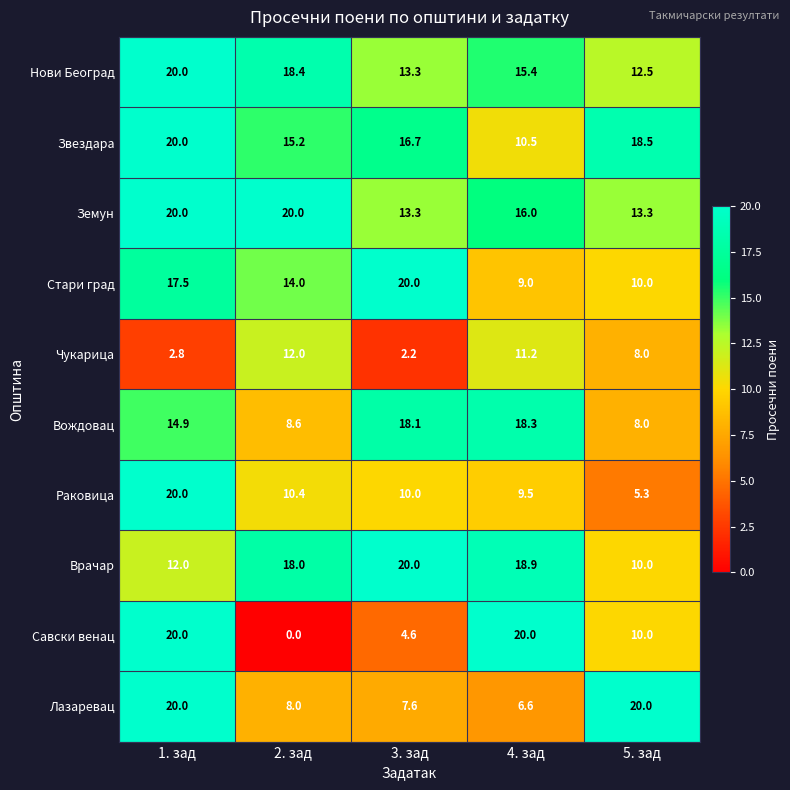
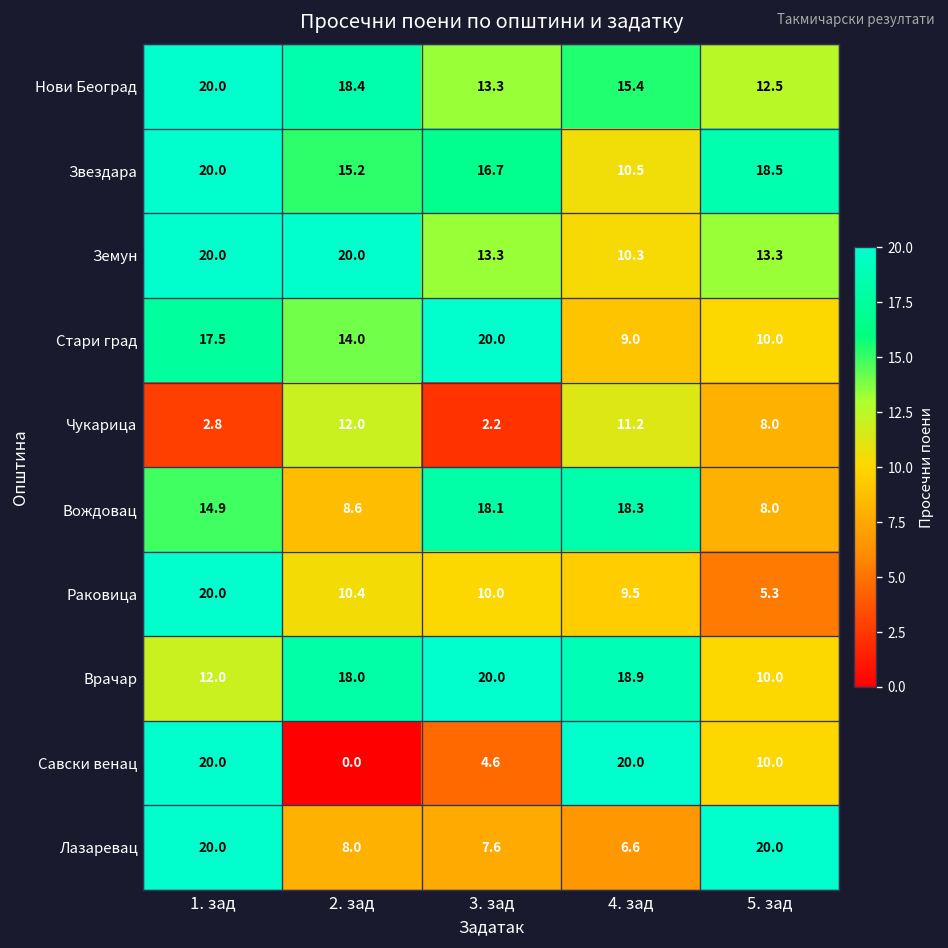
  {
    "Нови Београд": {
      "1. зад": 20.0,
      "2. зад": 18.4,
      "3. зад": 13.3,
      "4. зад": 15.4,
      "5. зад": 12.5
    },
    "Звездара": {
      "1. зад": 20.0,
      "2. зад": 15.2,
      "3. зад": 16.7,
      "4. зад": 10.5,
      "5. зад": 18.5
    },
    "Земун": {
      "1. зад": 20.0,
      "2. зад": 20.0,
      "3. зад": 13.3,
-     "4. зад": 16.0,
+     "4. зад": 10.3,
      "5. зад": 13.3
    },
    "Стари град": {
      "1. зад": 17.5,
      "2. зад": 14.0,
      "3. зад": 20.0,
      "4. зад": 9.0,
      "5. зад": 10.0
    },
    "Чукарица": {
      "1. зад": 2.8,
      "2. зад": 12.0,
      "3. зад": 2.2,
      "4. зад": 11.2,
      "5. зад": 8.0
    },
    "Вождовац": {
      "1. зад": 14.9,
      "2. зад": 8.6,
      "3. зад": 18.1,
      "4. зад": 18.3,
      "5. зад": 8.0
    },
    "Раковица": {
      "1. зад": 20.0,
      "2. зад": 10.4,
      "3. зад": 10.0,
      "4. зад": 9.5,
      "5. зад": 5.3
    },
    "Врачар": {
      "1. зад": 12.0,
      "2. зад": 18.0,
      "3. зад": 20.0,
      "4. зад": 18.9,
      "5. зад": 10.0
    },
    "Савски венац": {
      "1. зад": 20.0,
      "2. зад": 0.0,
      "3. зад": 4.6,
      "4. зад": 20.0,
      "5. зад": 10.0
    },
    "Лазаревац": {
      "1. зад": 20.0,
      "2. зад": 8.0,
      "3. зад": 7.6,
      "4. зад": 6.6,
      "5. зад": 20.0
    }
  }
